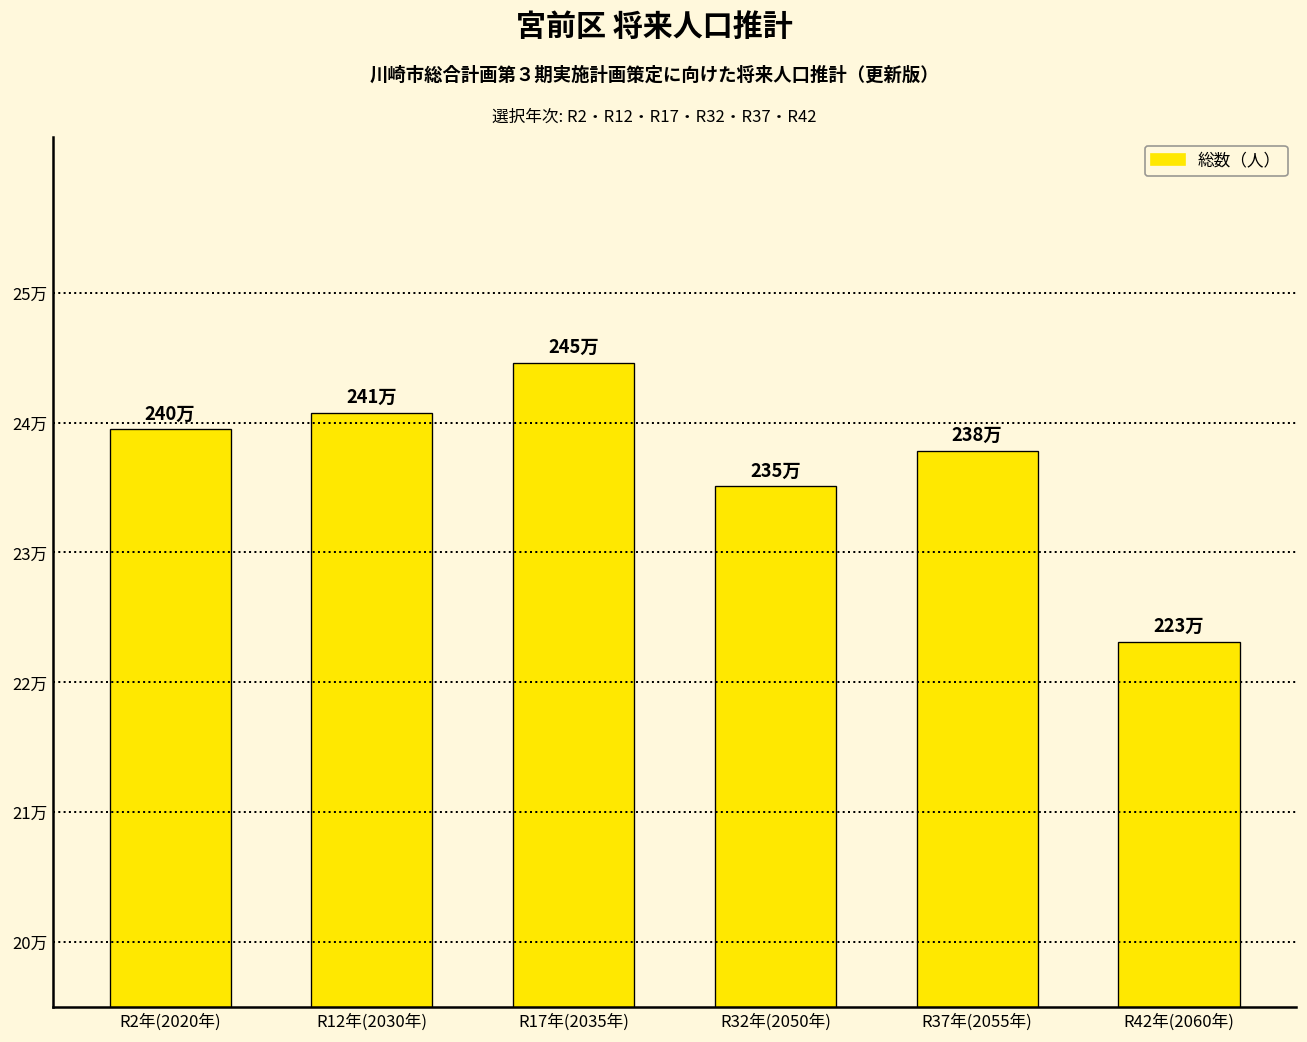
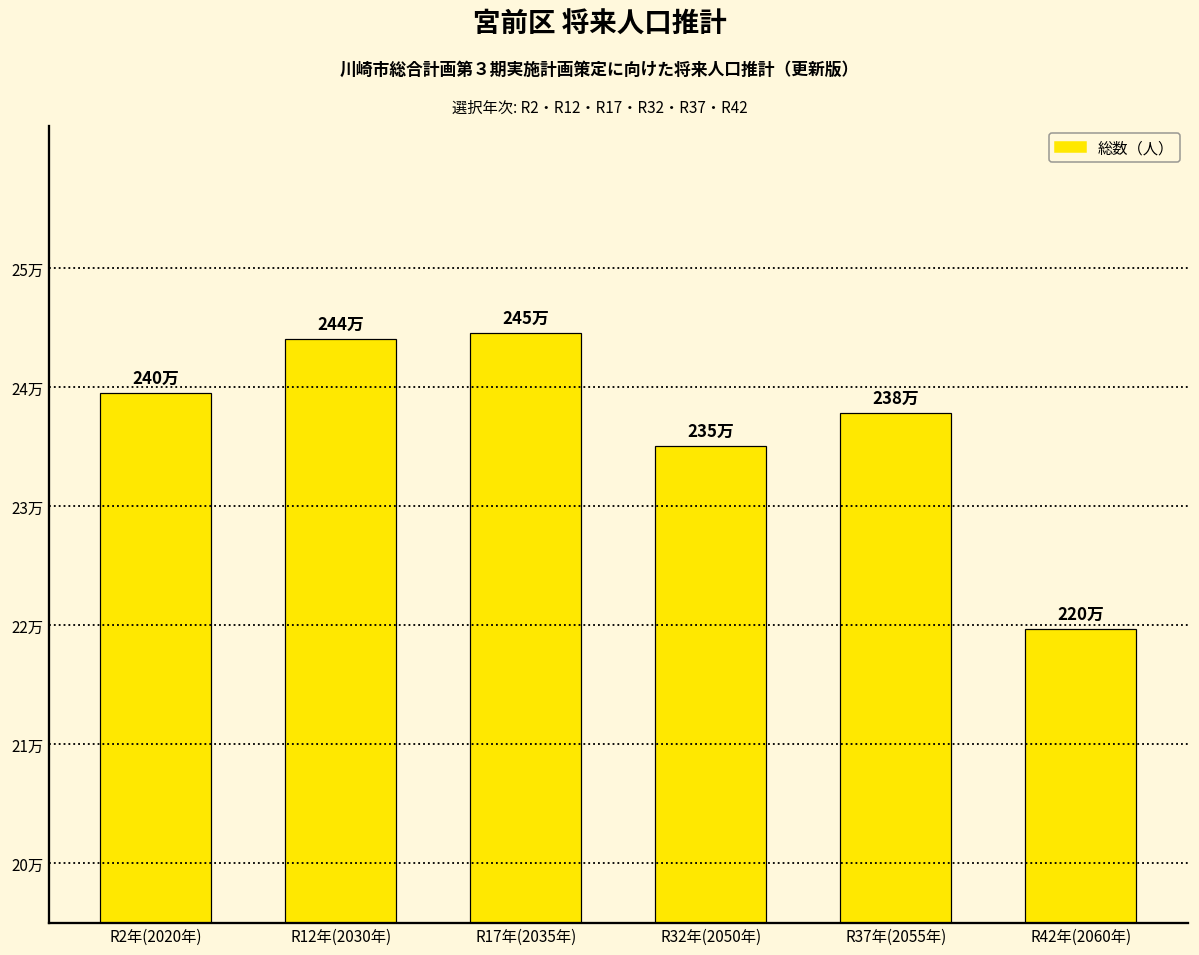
  {
-   "R12年(2030年)": "241万",
-   "R42年(2060年)": "223万"
+   "R12年(2030年)": "244万",
+   "R42年(2060年)": "220万"
  }
